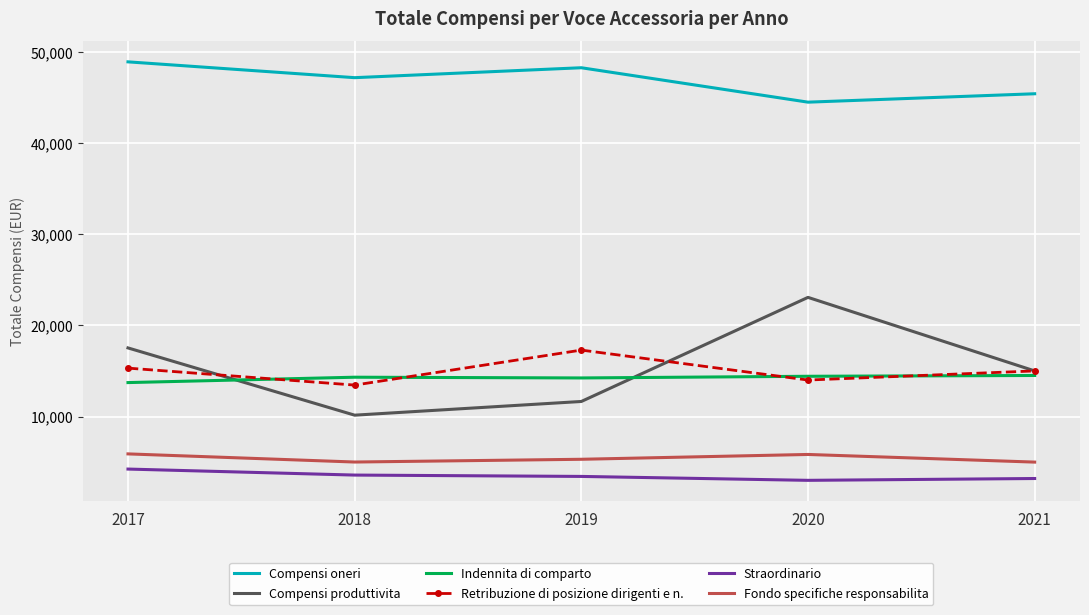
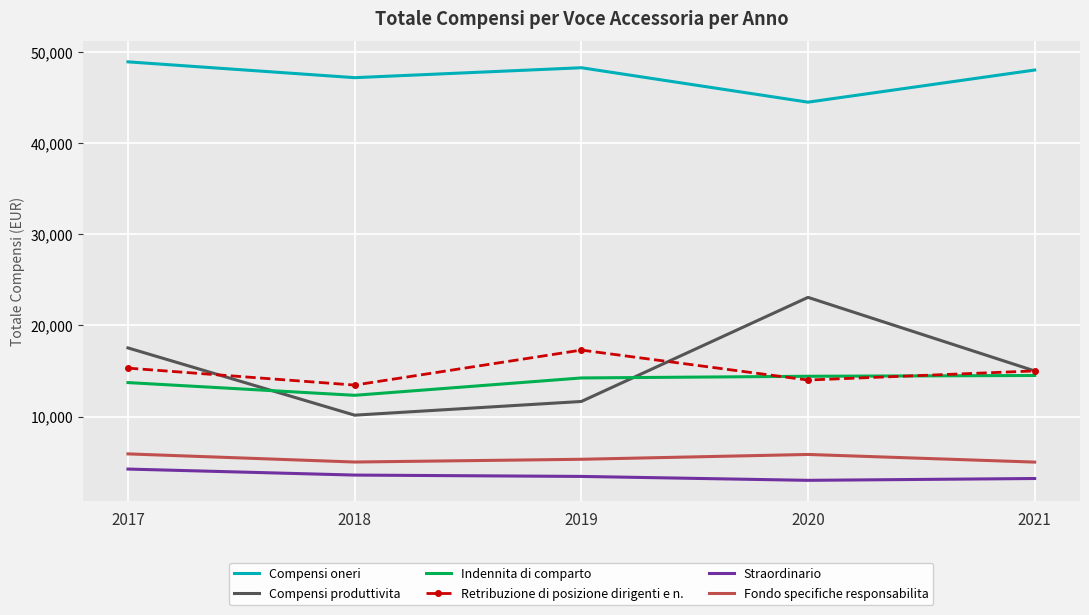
  {
    "Compensi oneri": {
      "2017": "49,000",
      "2018": "47,000",
      "2019": "48,000",
      "2020": "44,000",
-     "2021": "45,000"
+     "2021": "48,000"
    },
    "Compensi produttivita": {
      "2017": "18,000",
      "2018": "10,000",
      "2019": "12,000",
      "2020": "23,000"
    },
    "Indennita di comparto": {
      "2017": "14,000",
-     "2018": "14,000",
+     "2018": "12,000",
      "2019": "14,000",
      "2020": "14,000",
      "2021": "15,000"
    },
    "Retribuzione di posizione dirigenti e n.": {
      "2017": "15,000",
      "2018": "13,000",
      "2019": "17,000",
      "2020": "14,000"
    },
    "Straordinario": {
      "2017": "4,000",
      "2018": "4,000",
      "2019": "3,000",
      "2020": "3,000",
      "2021": "3,000"
    },
    "Fondo specifiche responsabilita": {
      "2017": "6,000",
      "2018": "5,000",
      "2019": "5,000",
      "2020": "6,000",
      "2021": "5,000"
    }
  }
